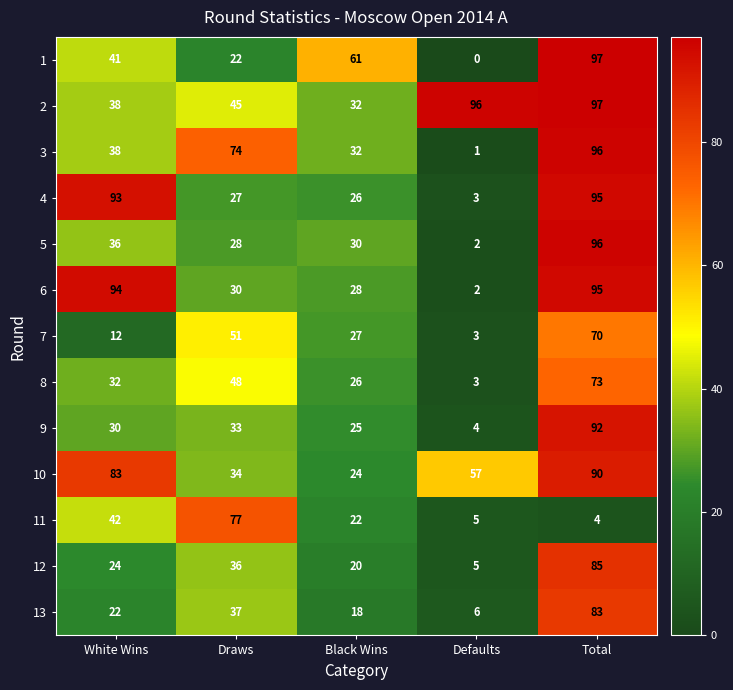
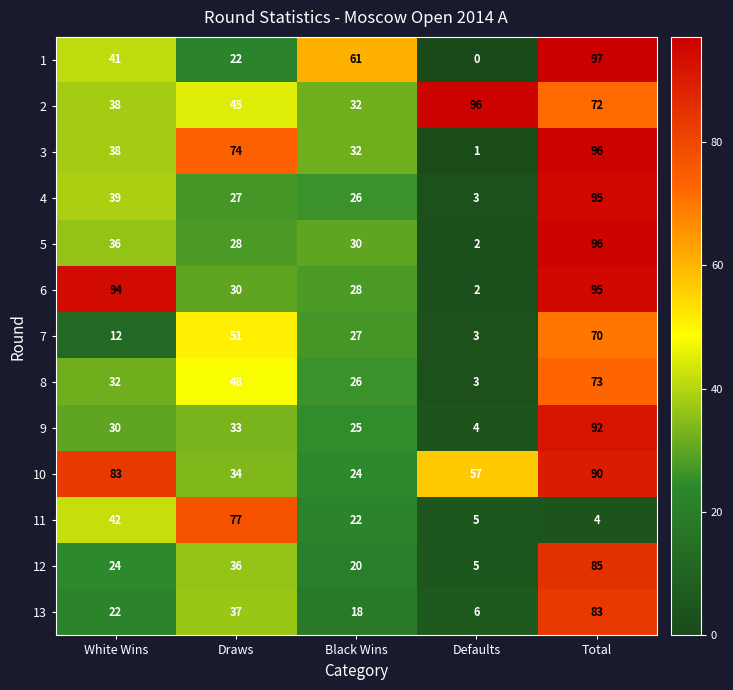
  {
    "1": {
      "White Wins": 41,
      "Draws": 22,
      "Black Wins": 61,
      "Defaults": 0,
      "Total": 97
    },
    "2": {
      "White Wins": 38,
      "Draws": 45,
      "Black Wins": 32,
      "Defaults": 96,
-     "Total": 97
+     "Total": 72
    },
    "3": {
      "White Wins": 38,
      "Draws": 74,
      "Black Wins": 32,
      "Defaults": 1,
      "Total": 96
    },
    "4": {
-     "White Wins": 93,
+     "White Wins": 39,
      "Draws": 27,
      "Black Wins": 26,
      "Defaults": 3,
      "Total": 95
    },
    "5": {
      "White Wins": 36,
      "Draws": 28,
      "Black Wins": 30,
      "Defaults": 2,
      "Total": 96
    },
    "6": {
      "White Wins": 94,
      "Draws": 30,
      "Black Wins": 28,
      "Defaults": 2,
      "Total": 95
    },
    "7": {
      "White Wins": 12,
      "Draws": 51,
      "Black Wins": 27,
      "Defaults": 3,
      "Total": 70
    },
    "8": {
      "White Wins": 32,
      "Draws": 48,
      "Black Wins": 26,
      "Defaults": 3,
      "Total": 73
    },
    "9": {
      "White Wins": 30,
      "Draws": 33,
      "Black Wins": 25,
      "Defaults": 4,
      "Total": 92
    },
    "10": {
      "White Wins": 83,
      "Draws": 34,
      "Black Wins": 24,
      "Defaults": 57,
      "Total": 90
    },
    "11": {
      "White Wins": 42,
      "Draws": 77,
      "Black Wins": 22,
      "Defaults": 5,
      "Total": 4
    },
    "12": {
      "White Wins": 24,
      "Draws": 36,
      "Black Wins": 20,
      "Defaults": 5,
      "Total": 85
    },
    "13": {
      "White Wins": 22,
      "Draws": 37,
      "Black Wins": 18,
      "Defaults": 6,
      "Total": 83
    }
  }
